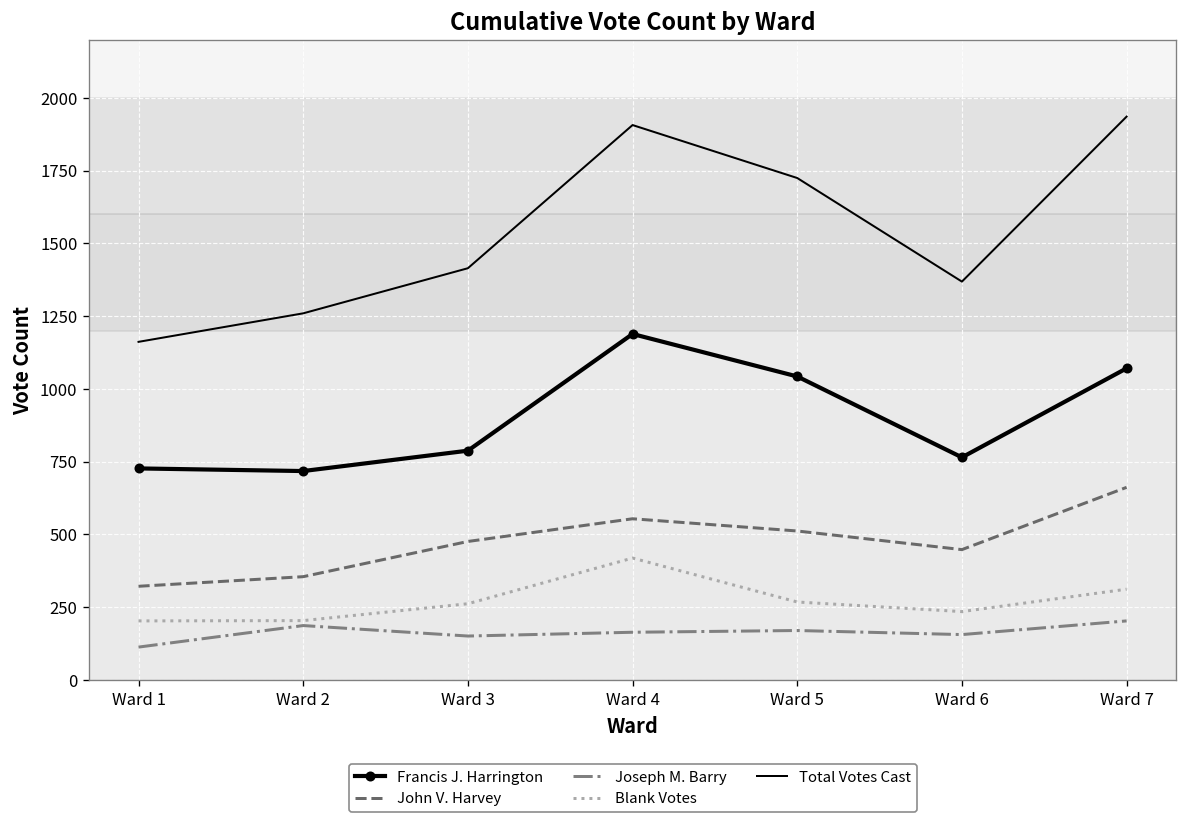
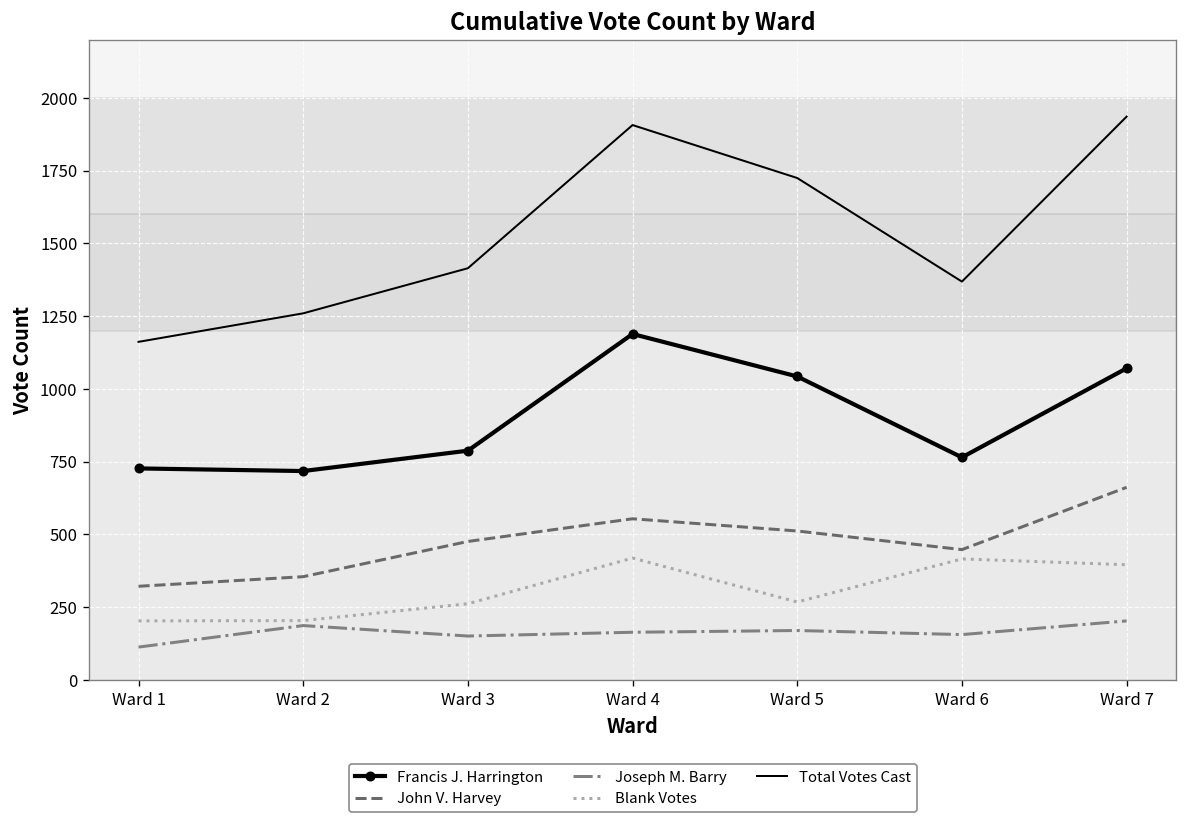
  {
    "Blank Votes": {
      "Ward 1": 200,
      "Ward 2": 200,
      "Ward 3": 260,
      "Ward 4": 420,
      "Ward 5": 270,
-     "Ward 6": 240,
-     "Ward 7": 310
+     "Ward 6": 420,
+     "Ward 7": 400
    }
  }
